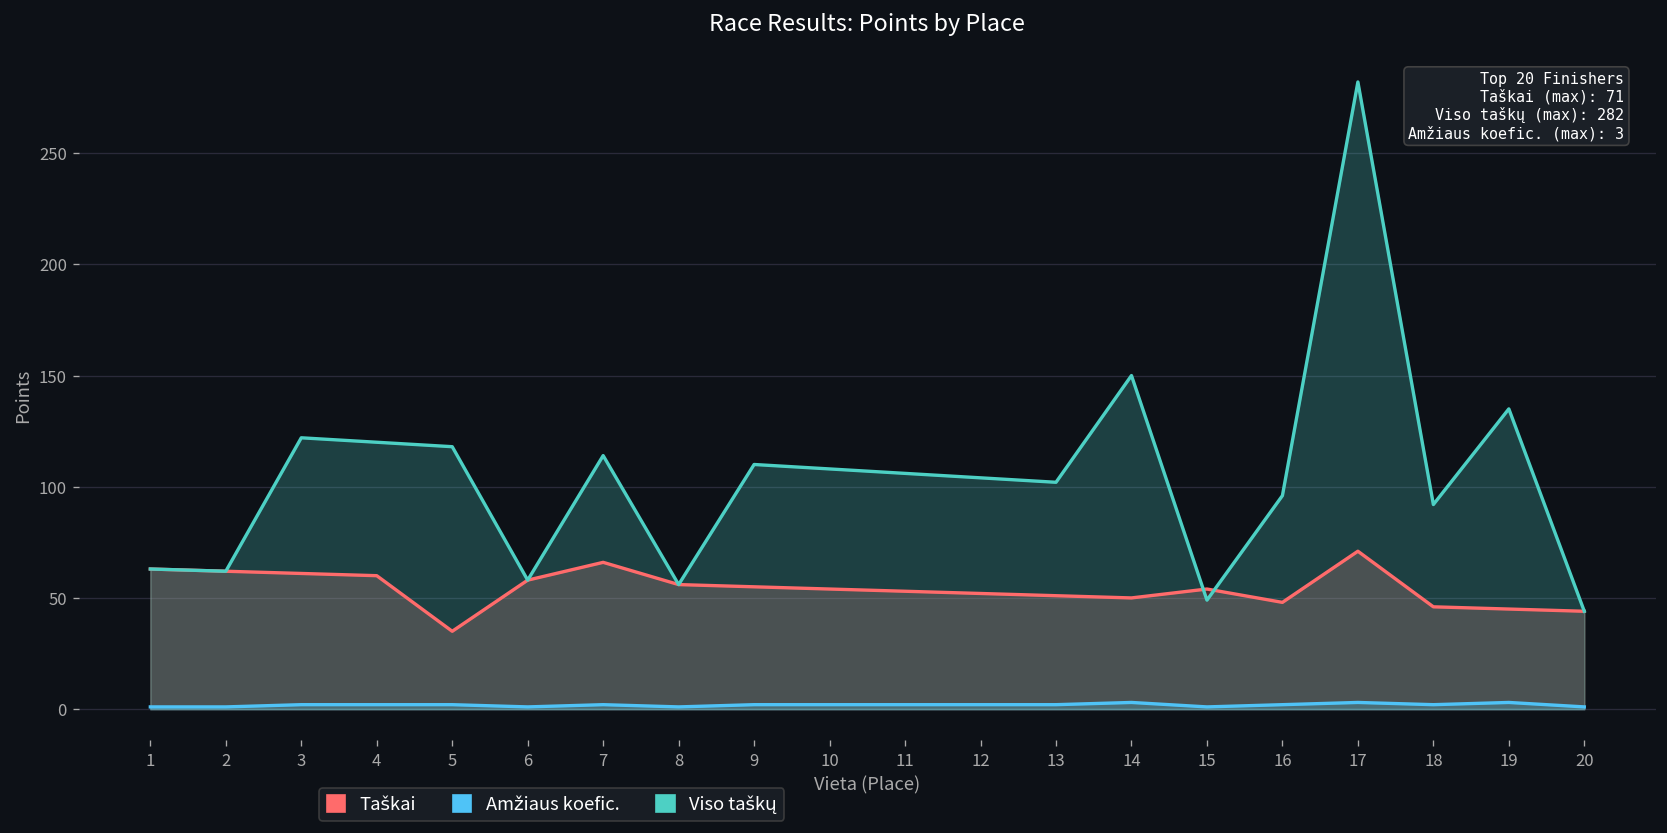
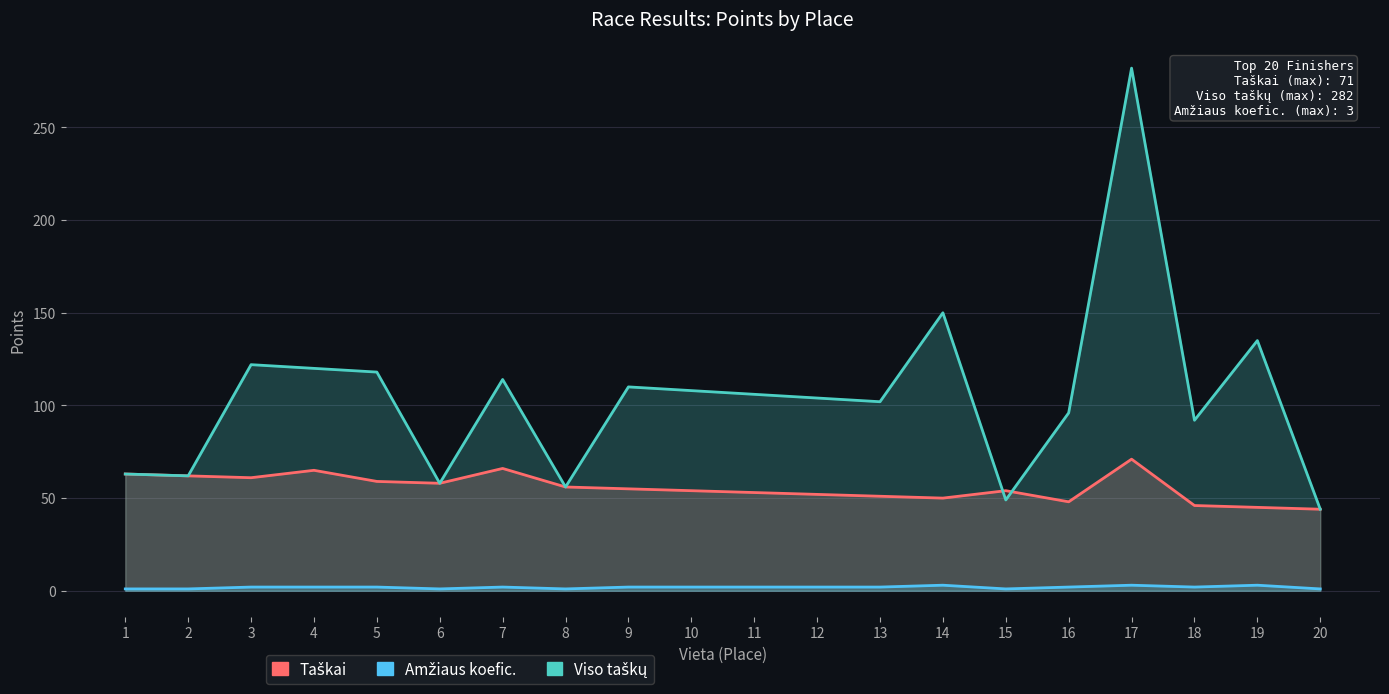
  {
    "Taškai": {
      "3": 61,
-     "4": 60,
-     "5": 35,
+     "4": 65,
+     "5": 59,
      "7": 66,
      "9": 55,
      "10": 54,
      "11": 53,
      "12": 52,
      "13": 51,
      "14": 50,
      "15": 54,
      "16": 48,
      "17": 71,
      "18": 46,
      "19": 45
    }
  }
